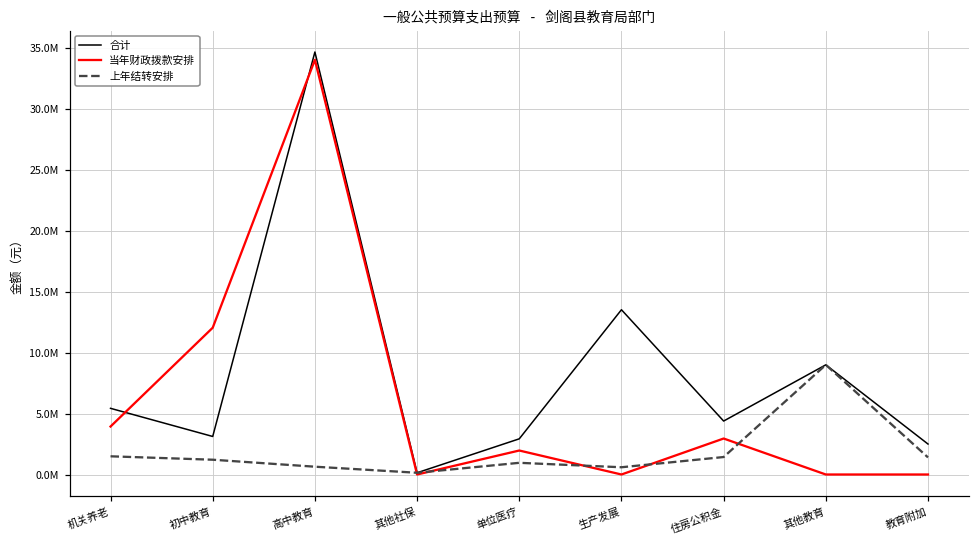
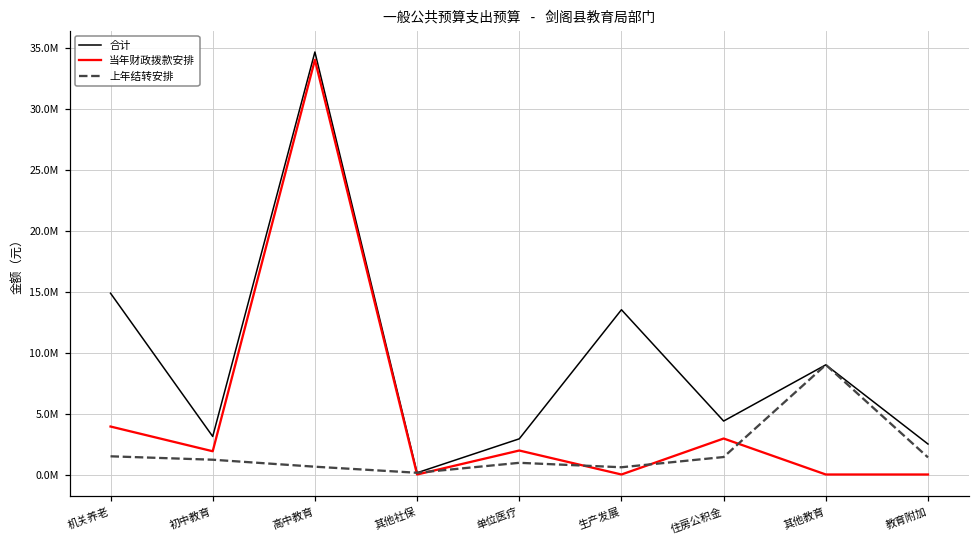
  {
    "合计": {
-     "机关养老": 5400000,
+     "机关养老": 14900000,
      "初中教育": 3100000,
      "高中教育": 34700000,
      "单位医疗": 2900000,
      "生产发展": 13500000,
      "住房公积金": 4400000,
      "教育附加": 2500000
    },
    "当年财政拨款安排": {
      "机关养老": 3900000,
-     "初中教育": 12000000,
+     "初中教育": 1900000,
      "高中教育": 34000000,
      "单位医疗": 2000000,
      "生产发展": 0,
      "住房公积金": 3000000,
      "其他教育": 0,
      "教育附加": 0
    },
    "上年结转安排": {
      "机关养老": 1500000,
      "初中教育": 1200000,
      "高中教育": 600000,
      "单位医疗": 1000000,
      "生产发展": 600000,
      "住房公积金": 1400000,
      "教育附加": 1400000
    }
  }
